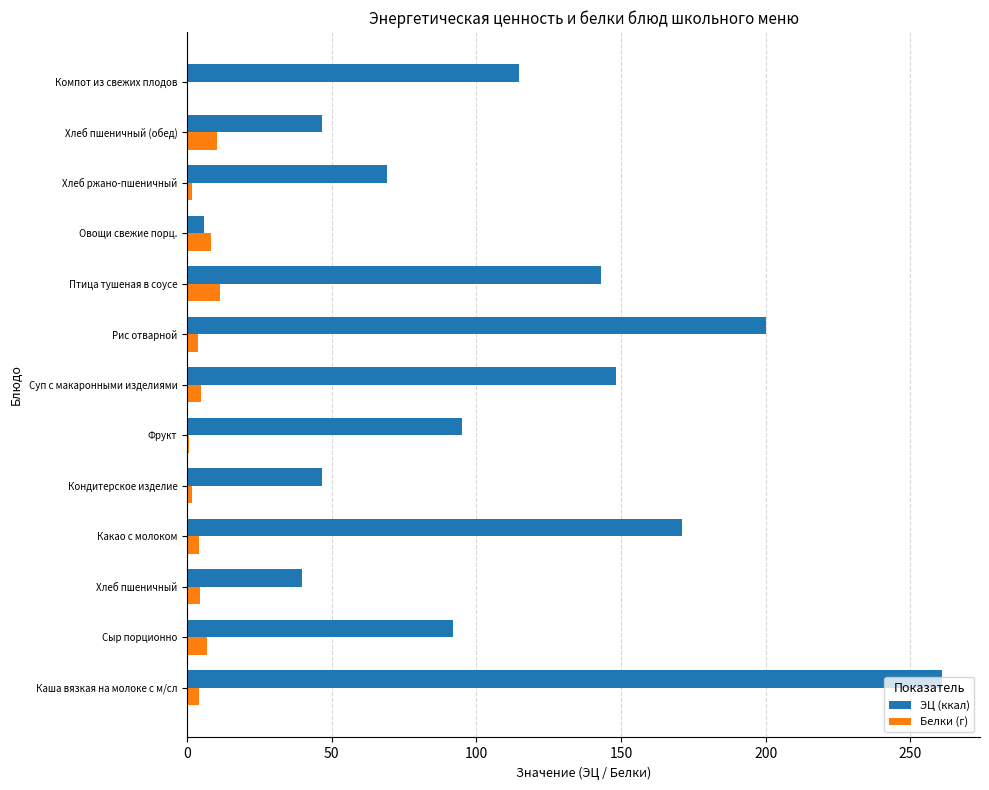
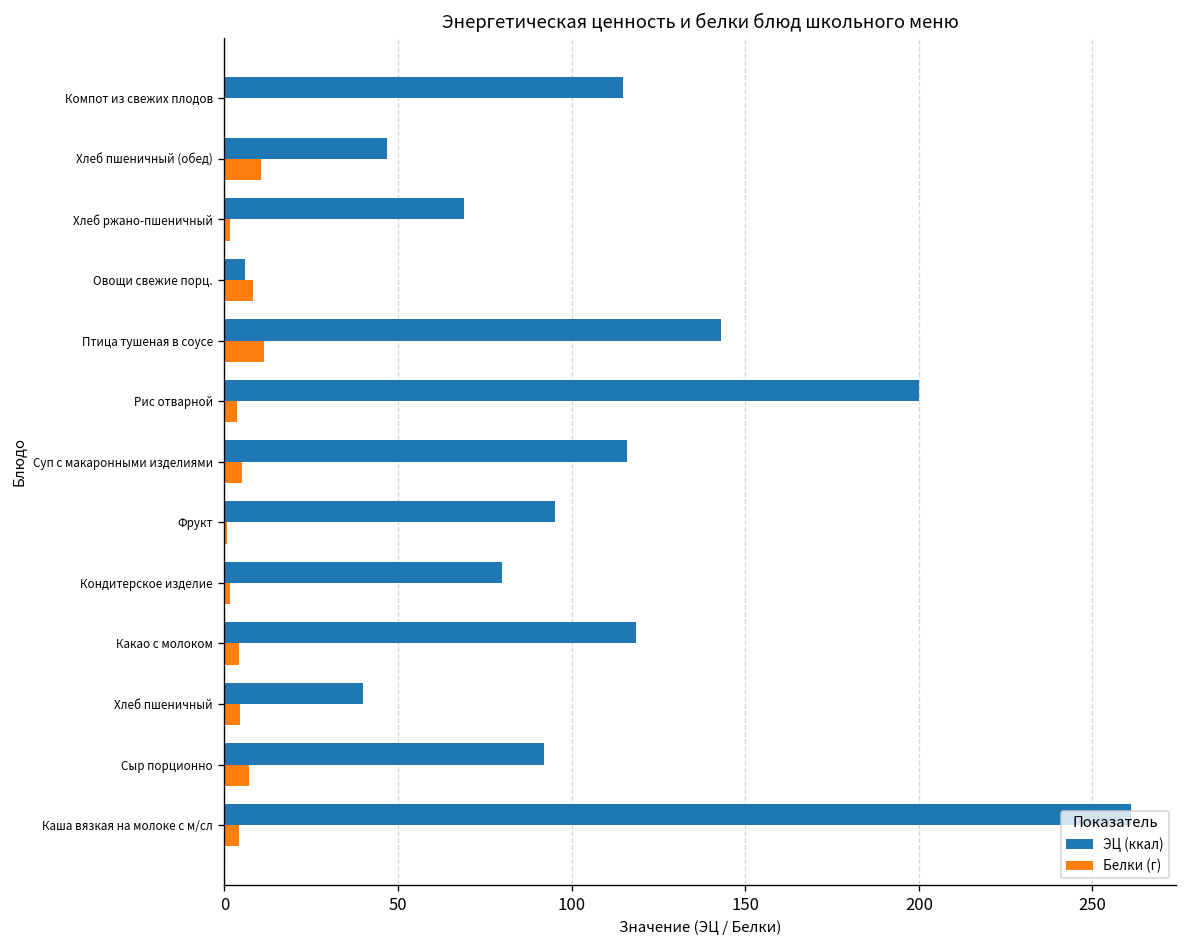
  {
    "ЭЦ (ккал)": {
      "Компот из свежих плодов": 115,
      "Хлеб пшеничный (обед)": 47,
      "Хлеб ржано-пшеничный": 69,
      "Овощи свежие порц.": 6,
      "Птица тушеная в соусе": 143,
      "Рис отварной": 200,
-     "Суп с макаронными изделиями": 148,
+     "Суп с макаронными изделиями": 116,
      "Фрукт": 95,
-     "Кондитерское изделие": 47,
-     "Какао с молоком": 171,
+     "Кондитерское изделие": 80,
+     "Какао с молоком": 119,
      "Хлеб пшеничный": 40,
      "Сыр порционно": 92
    },
    "Белки (г)": {
      "Компот из свежих плодов": 0,
      "Хлеб пшеничный (обед)": 10,
      "Хлеб ржано-пшеничный": 2,
      "Овощи свежие порц.": 8,
      "Птица тушеная в соусе": 12,
      "Рис отварной": 4,
      "Суп с макаронными изделиями": 5,
      "Кондитерское изделие": 2,
      "Какао с молоком": 4,
      "Хлеб пшеничный": 4,
      "Сыр порционно": 7,
      "Каша вязкая на молоке с м/сл": 4
    }
  }
